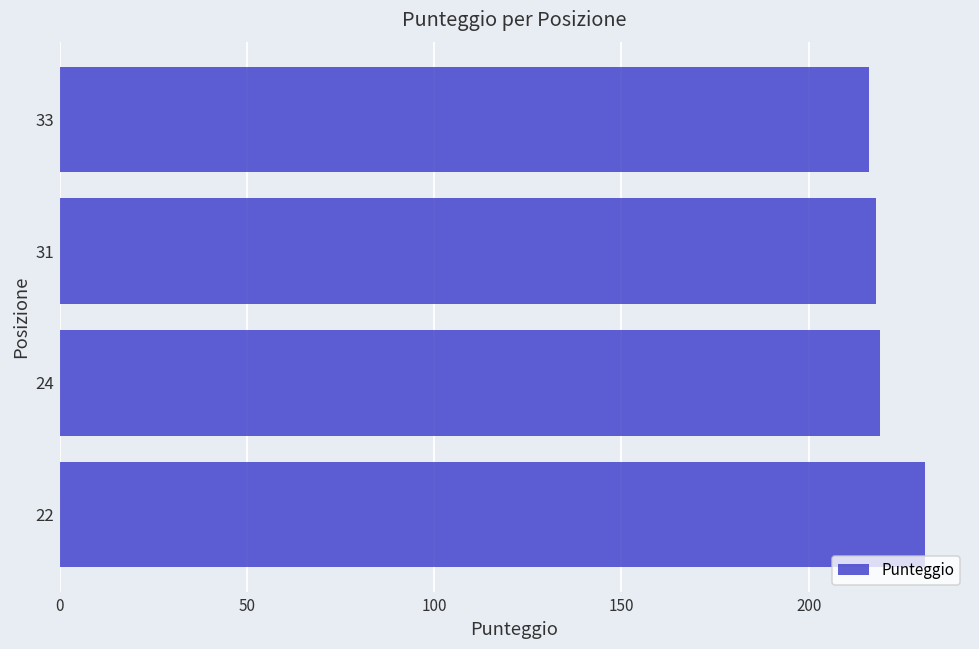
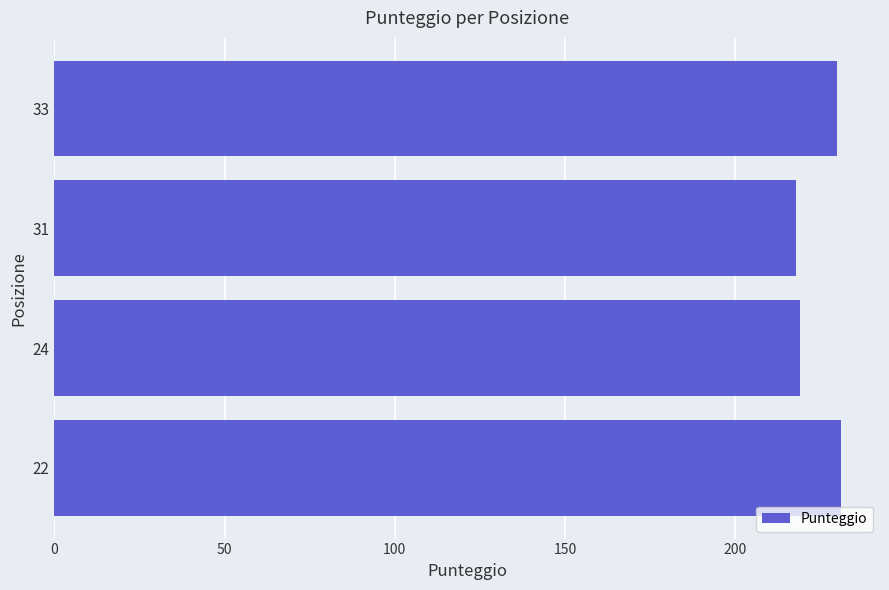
  {
-   "33": 216,
+   "33": 230,
    "31": 218,
    "24": 219,
    "22": 231
  }
